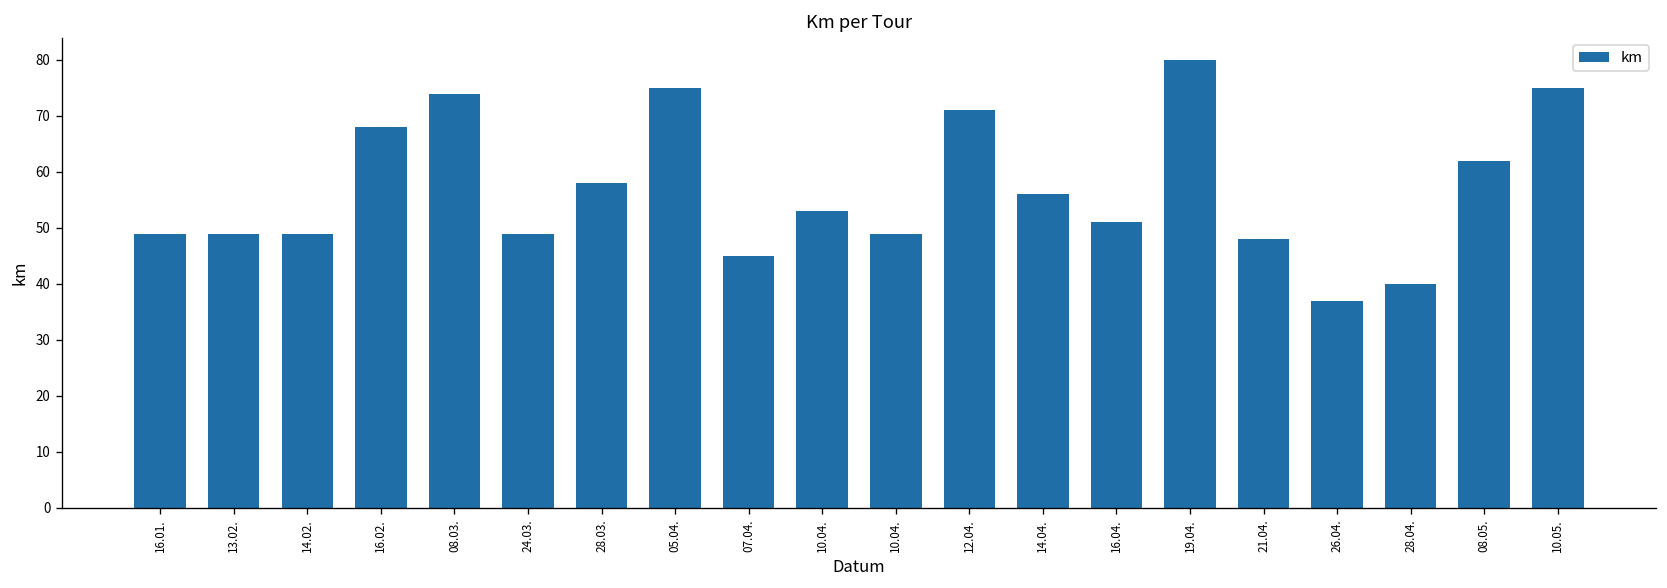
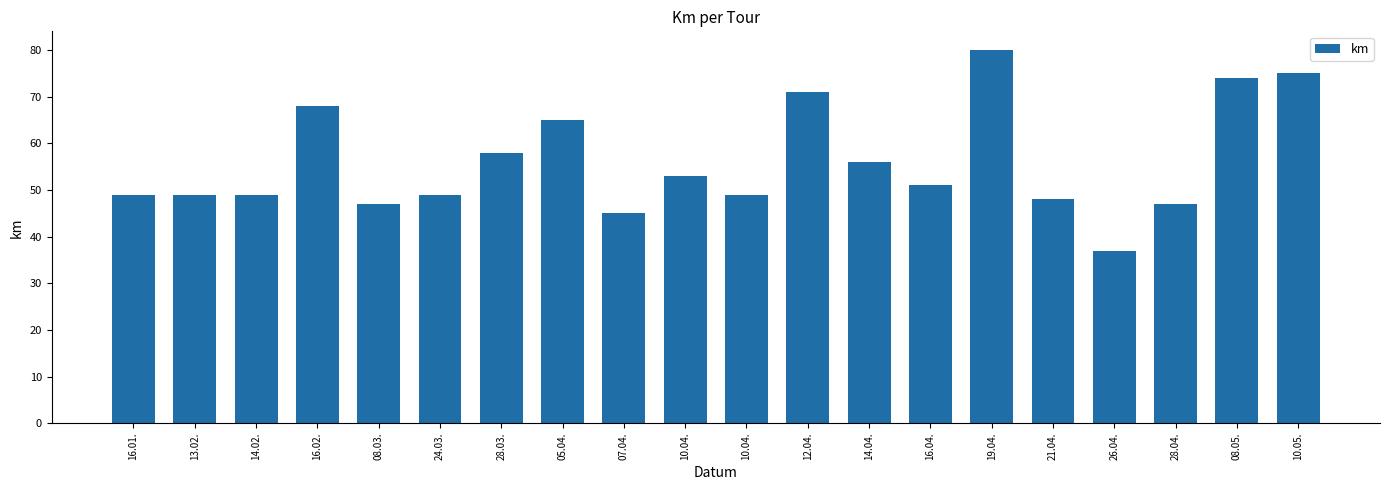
  {
    "16.01.": 49,
    "13.02.": 49,
    "14.02.": 49,
    "16.02.": 68,
-   "08.03.": 74,
+   "08.03.": 47,
    "24.03.": 49,
    "28.03.": 58,
-   "05.04.": 75,
+   "05.04.": 65,
    "07.04.": 45,
    "12.04.": 71,
    "14.04.": 56,
    "16.04.": 51,
    "19.04.": 80,
    "21.04.": 48,
    "26.04.": 37,
-   "28.04.": 40,
-   "08.05.": 62,
+   "28.04.": 47,
+   "08.05.": 74,
    "10.05.": 75
  }
